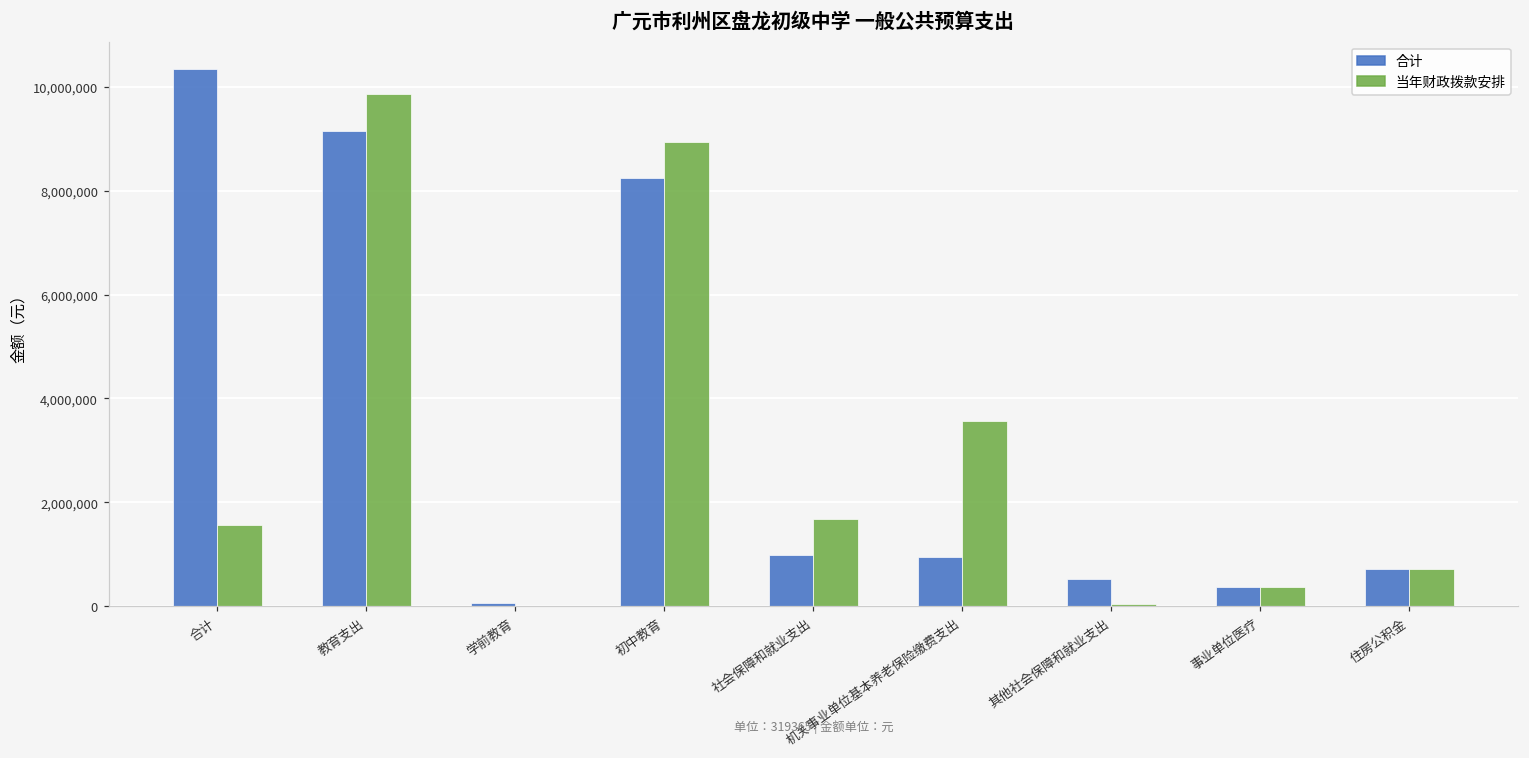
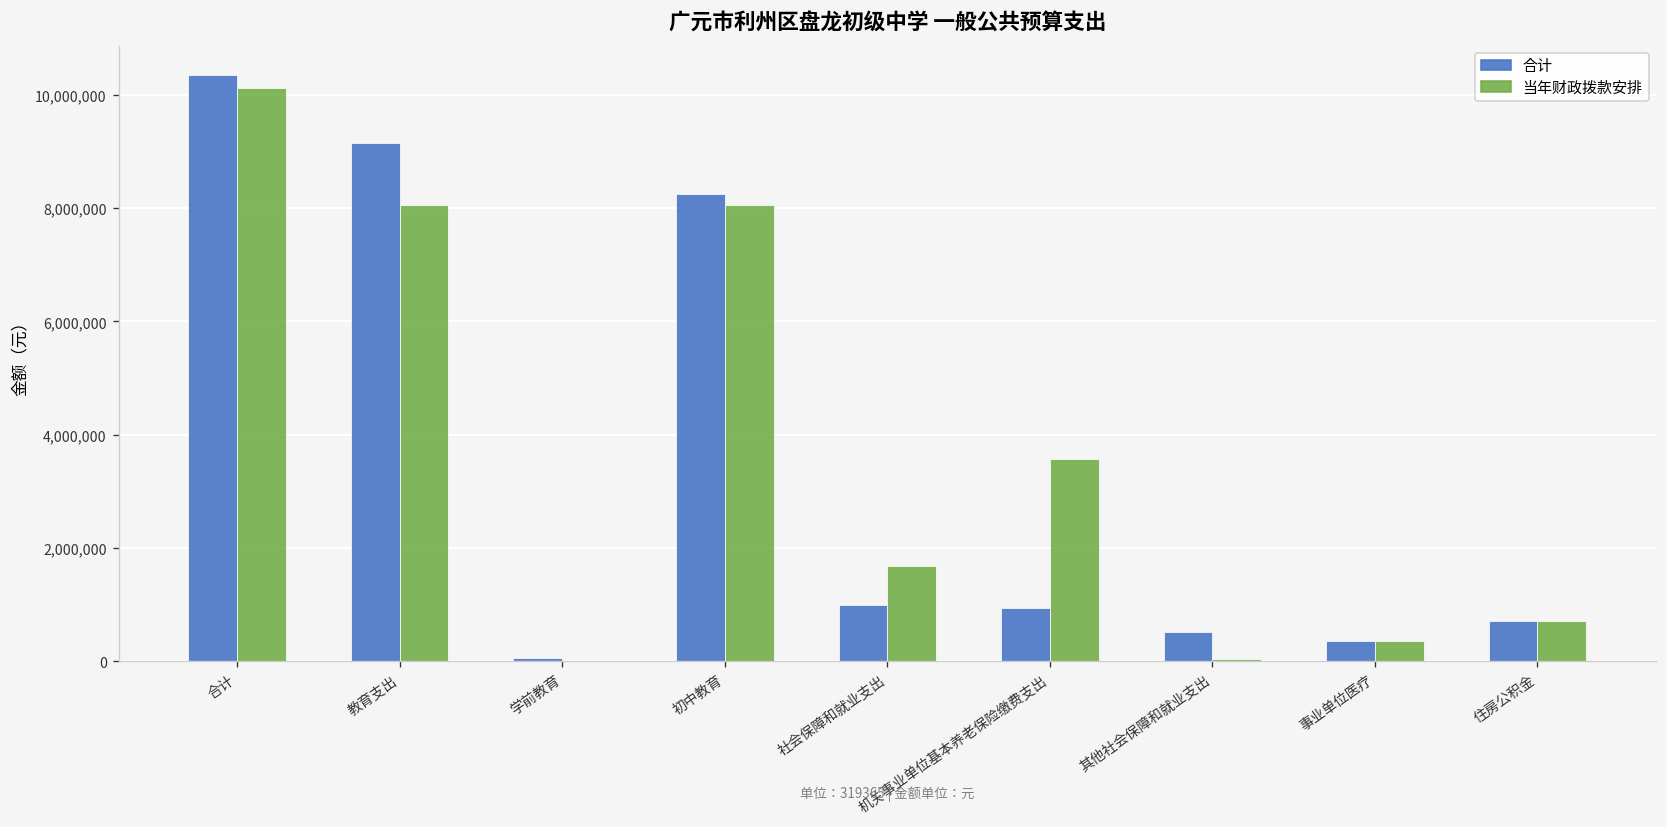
  {
    "合计": {
      "合计": "10,400,000",
      "教育支出": "9,200,000",
      "初中教育": "8,200,000",
      "社会保障和就业支出": "1,000,000",
      "机关事业单位基本养老保险缴费支出": "900,000",
      "其他社会保障和就业支出": "500,000",
      "事业单位医疗": "400,000",
      "住房公积金": "700,000"
    },
    "当年财政拨款安排": {
-     "合计": "1,600,000",
-     "教育支出": "9,900,000",
+     "合计": "10,100,000",
+     "教育支出": "8,100,000",
      "学前教育": "0",
-     "初中教育": "8,900,000",
+     "初中教育": "8,100,000",
      "社会保障和就业支出": "1,700,000",
      "机关事业单位基本养老保险缴费支出": "3,600,000",
      "事业单位医疗": "400,000",
      "住房公积金": "700,000"
    }
  }
